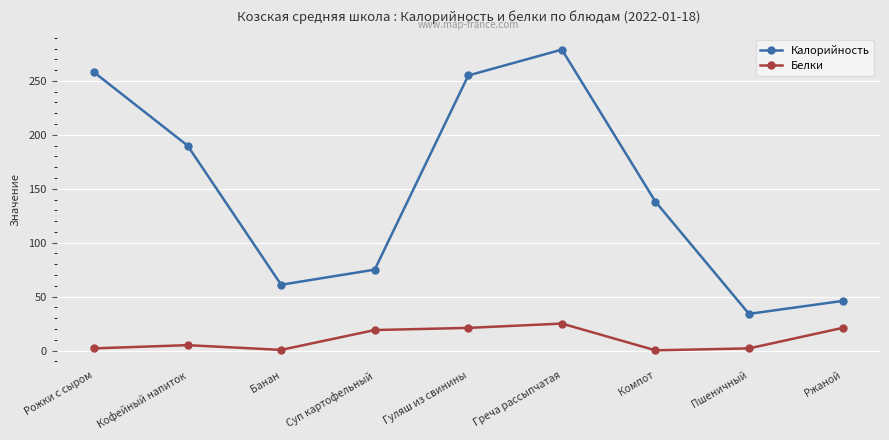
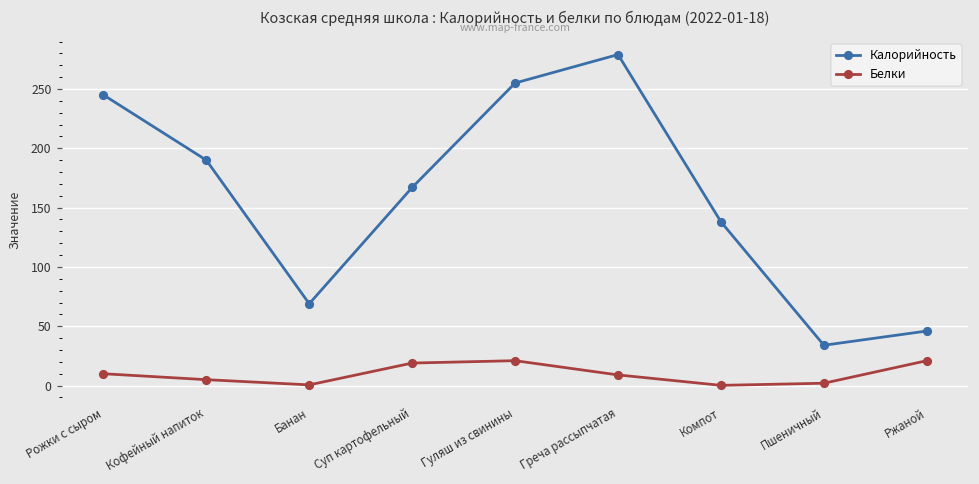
  {
    "Калорийность": {
-     "Рожки с сыром": 258,
+     "Рожки с сыром": 245,
      "Кофейный напиток": 190,
-     "Банан": 61,
-     "Суп картофельный": 75,
+     "Банан": 69,
+     "Суп картофельный": 167,
      "Гуляш из свинины": 255,
      "Греча рассыпчатая": 279,
      "Компот": 138,
      "Пшеничный": 34,
      "Ржаной": 46
    },
    "Белки": {
-     "Рожки с сыром": 2,
+     "Рожки с сыром": 10,
      "Кофейный напиток": 5,
      "Банан": 1,
      "Суп картофельный": 19,
      "Гуляш из свинины": 21,
-     "Греча рассыпчатая": 25,
+     "Греча рассыпчатая": 9,
      "Компот": 0,
      "Пшеничный": 2,
      "Ржаной": 21
    }
  }
